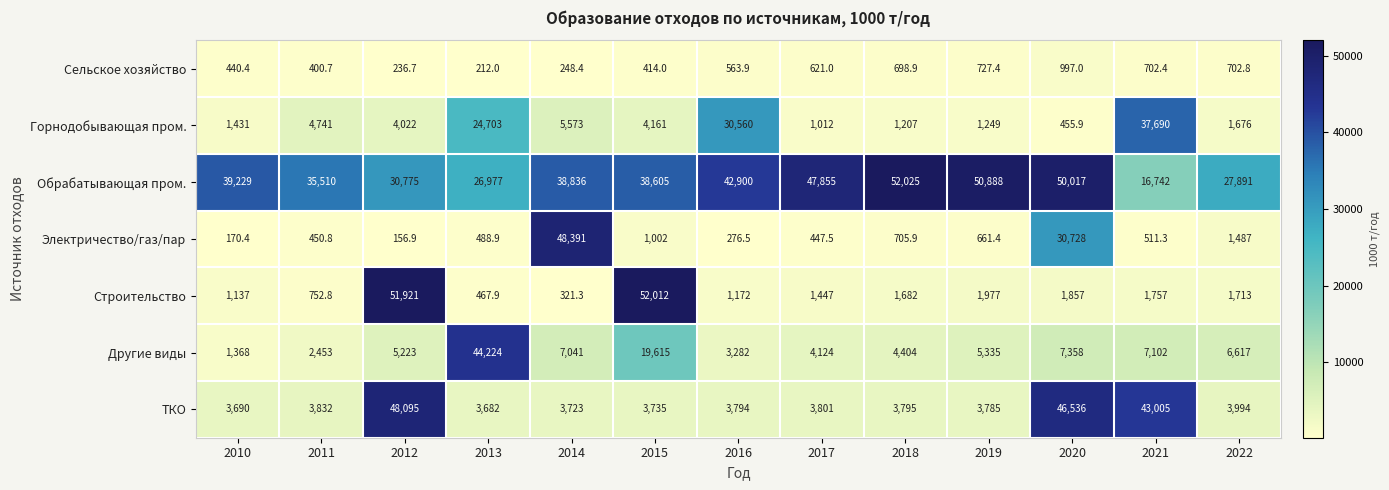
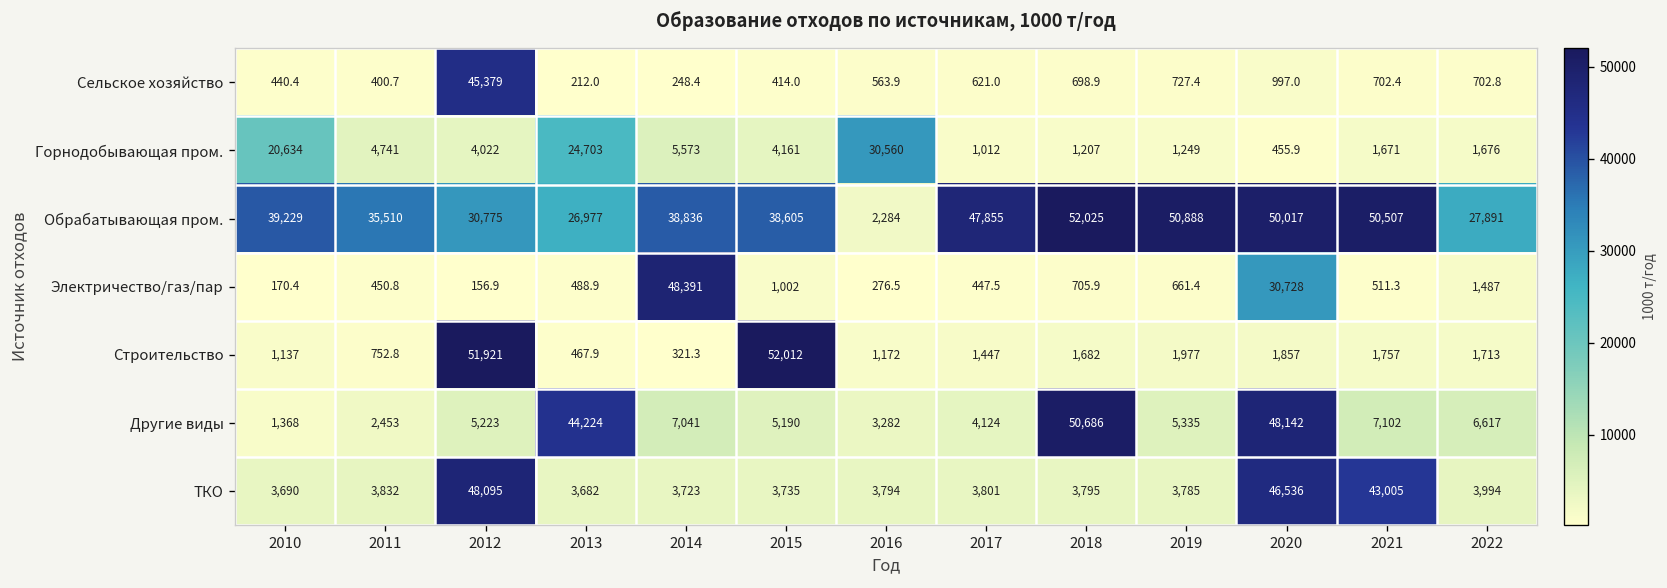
  {
    "Сельское хозяйство": {
      "2010": "440.4",
      "2011": "400.7",
-     "2012": "236.7",
+     "2012": "45,379",
      "2013": "212.0",
      "2014": "248.4",
      "2015": "414.0",
      "2016": "563.9",
      "2017": "621.0",
      "2018": "698.9",
      "2019": "727.4",
      "2020": "997.0",
      "2021": "702.4",
      "2022": "702.8"
    },
    "Горнодобывающая пром.": {
-     "2010": "1,431",
+     "2010": "20,634",
      "2011": "4,741",
      "2012": "4,022",
      "2013": "24,703",
      "2014": "5,573",
      "2015": "4,161",
      "2016": "30,560",
      "2017": "1,012",
      "2018": "1,207",
      "2019": "1,249",
      "2020": "455.9",
-     "2021": "37,690",
+     "2021": "1,671",
      "2022": "1,676"
    },
    "Обрабатывающая пром.": {
      "2010": "39,229",
      "2011": "35,510",
      "2012": "30,775",
      "2013": "26,977",
      "2014": "38,836",
      "2015": "38,605",
-     "2016": "42,900",
+     "2016": "2,284",
      "2017": "47,855",
      "2018": "52,025",
      "2019": "50,888",
      "2020": "50,017",
-     "2021": "16,742",
+     "2021": "50,507",
      "2022": "27,891"
    },
    "Электричество/газ/пар": {
      "2010": "170.4",
      "2011": "450.8",
      "2012": "156.9",
      "2013": "488.9",
      "2014": "48,391",
      "2015": "1,002",
      "2016": "276.5",
      "2017": "447.5",
      "2018": "705.9",
      "2019": "661.4",
      "2020": "30,728",
      "2021": "511.3",
      "2022": "1,487"
    },
    "Строительство": {
      "2010": "1,137",
      "2011": "752.8",
      "2012": "51,921",
      "2013": "467.9",
      "2014": "321.3",
      "2015": "52,012",
      "2016": "1,172",
      "2017": "1,447",
      "2018": "1,682",
      "2019": "1,977",
      "2020": "1,857",
      "2021": "1,757",
      "2022": "1,713"
    },
    "Другие виды": {
      "2010": "1,368",
      "2011": "2,453",
      "2012": "5,223",
      "2013": "44,224",
      "2014": "7,041",
-     "2015": "19,615",
+     "2015": "5,190",
      "2016": "3,282",
      "2017": "4,124",
-     "2018": "4,404",
+     "2018": "50,686",
      "2019": "5,335",
-     "2020": "7,358",
+     "2020": "48,142",
      "2021": "7,102",
      "2022": "6,617"
    },
    "ТКО": {
      "2010": "3,690",
      "2011": "3,832",
      "2012": "48,095",
      "2013": "3,682",
      "2014": "3,723",
      "2015": "3,735",
      "2016": "3,794",
      "2017": "3,801",
      "2018": "3,795",
      "2019": "3,785",
      "2020": "46,536",
      "2021": "43,005",
      "2022": "3,994"
    }
  }
